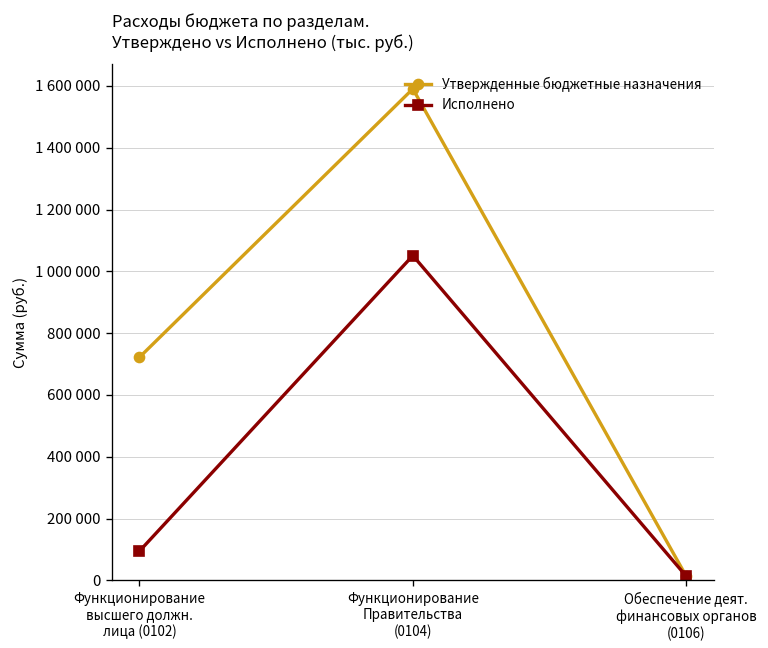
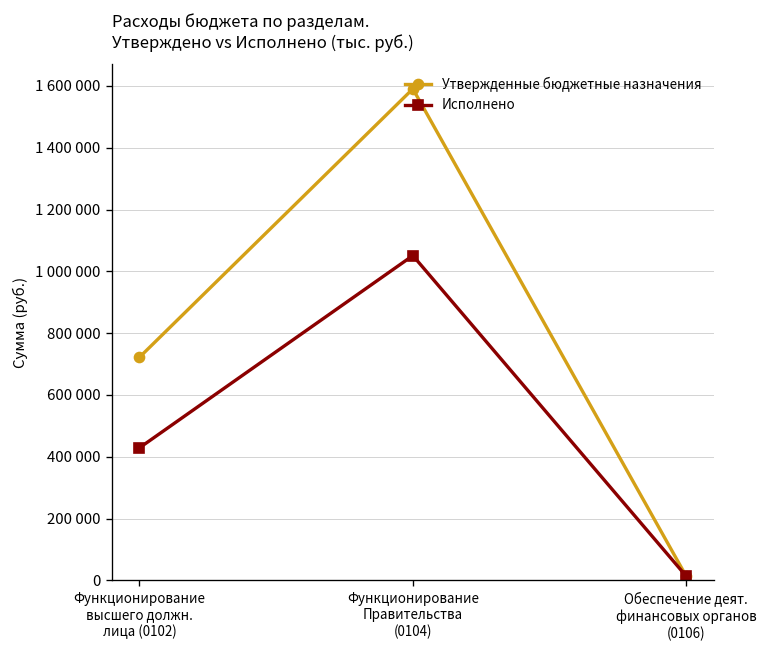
  {
    "Утвержденные бюджетные назначения": {
      "Функционирование высшего должн. лица (0102)": 720000,
      "Функционирование Правительства (0104)": 1590000
    },
    "Исполнено": {
-     "Функционирование высшего должн. лица (0102)": 90000,
+     "Функционирование высшего должн. лица (0102)": 430000,
      "Функционирование Правительства (0104)": 1050000
    }
  }
